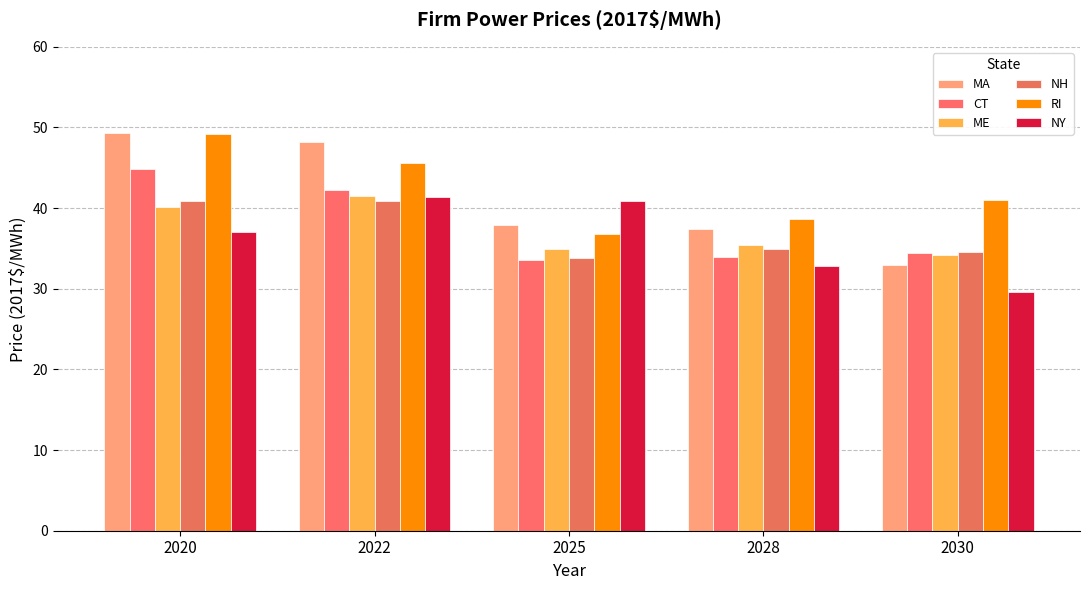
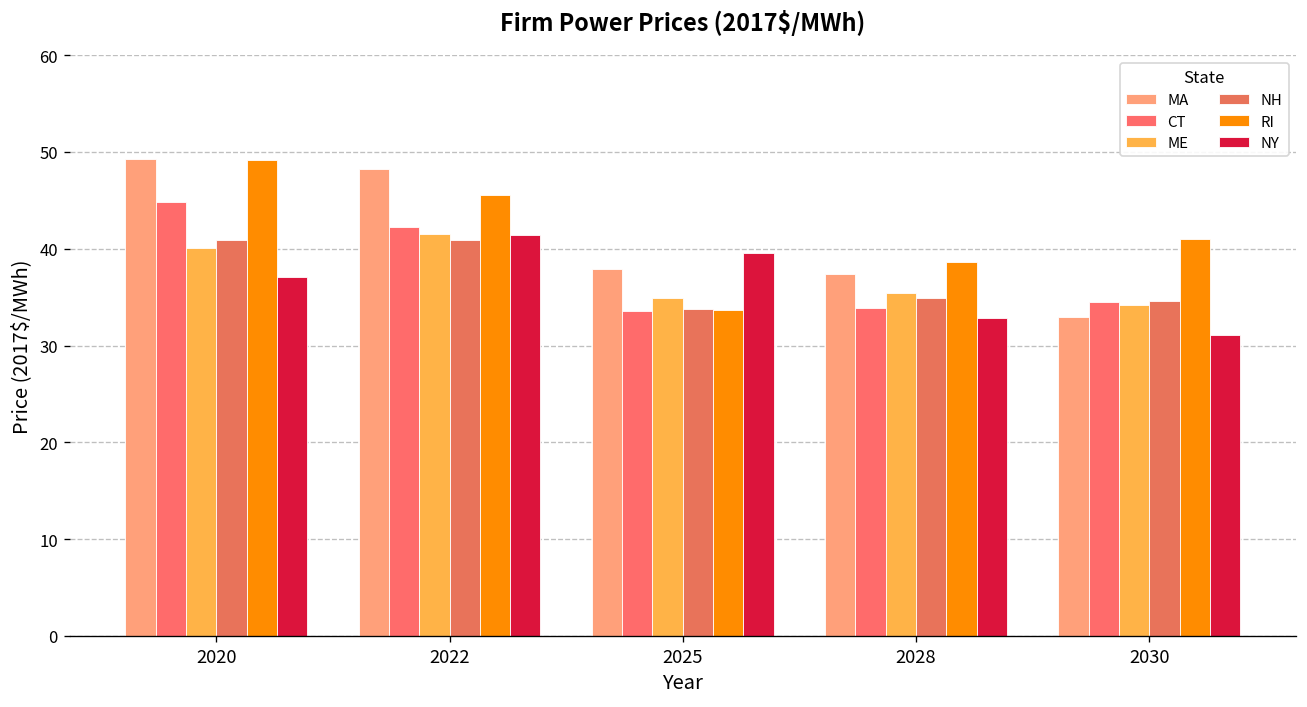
  {
    "RI": {
      "2020": 49,
      "2022": 46,
-     "2025": 37,
+     "2025": 34,
      "2028": 39,
      "2030": 41
    },
    "NY": {
      "2020": 37,
      "2022": 41,
-     "2025": 41,
+     "2025": 40,
      "2028": 33,
-     "2030": 30
+     "2030": 31
    }
  }
